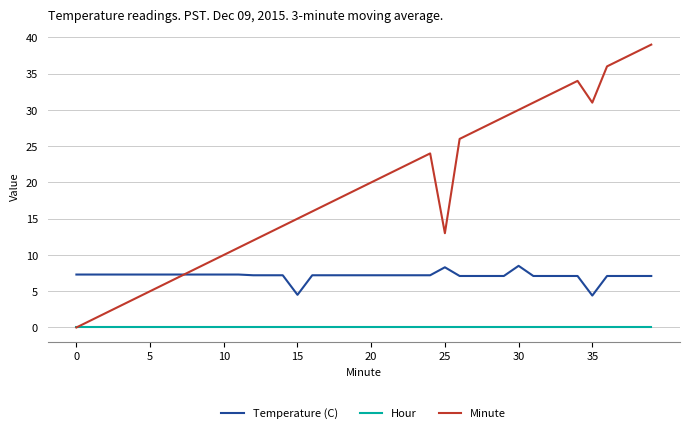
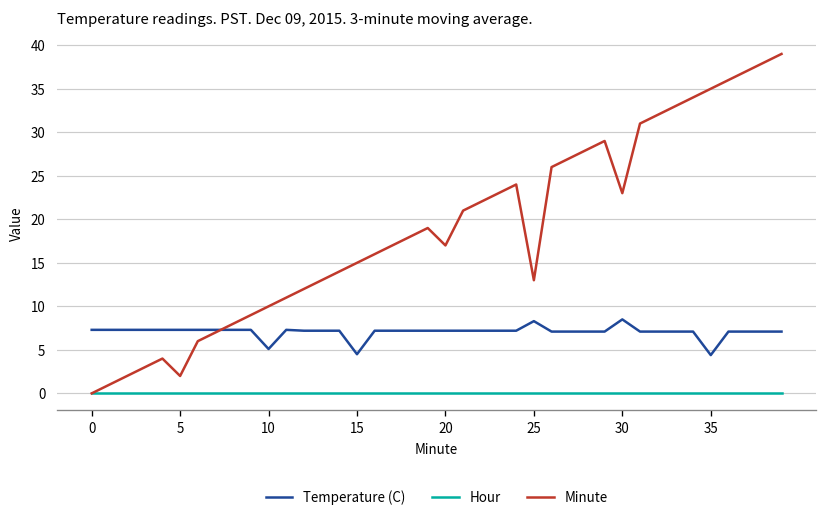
  {
    "Temperature (C)": {
      "0": 7,
      "5": 7,
-     "10": 7,
+     "10": 5,
      "15": 5,
      "20": 7,
      "25": 8,
      "30": 9,
      "35": 4
    },
    "Hour": {
      "5": 0,
      "10": 0,
      "15": 0,
      "20": 0,
      "25": 0,
      "30": 0,
      "35": 0
    },
    "Minute": {
-     "5": 5,
+     "5": 2,
      "10": 10,
      "15": 15,
-     "20": 20,
+     "20": 17,
      "25": 13,
-     "30": 30,
-     "35": 31
+     "30": 23,
+     "35": 35
    }
  }
